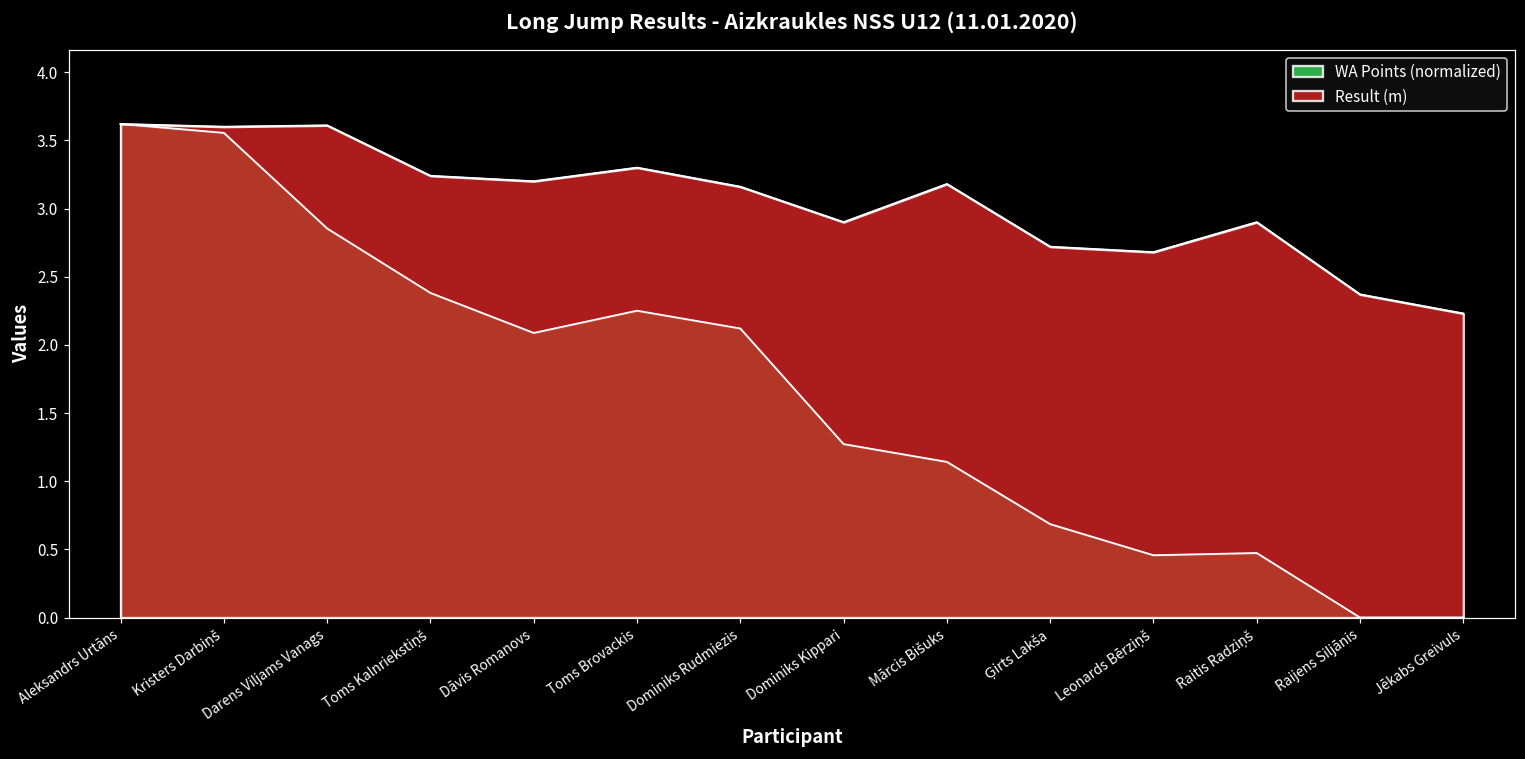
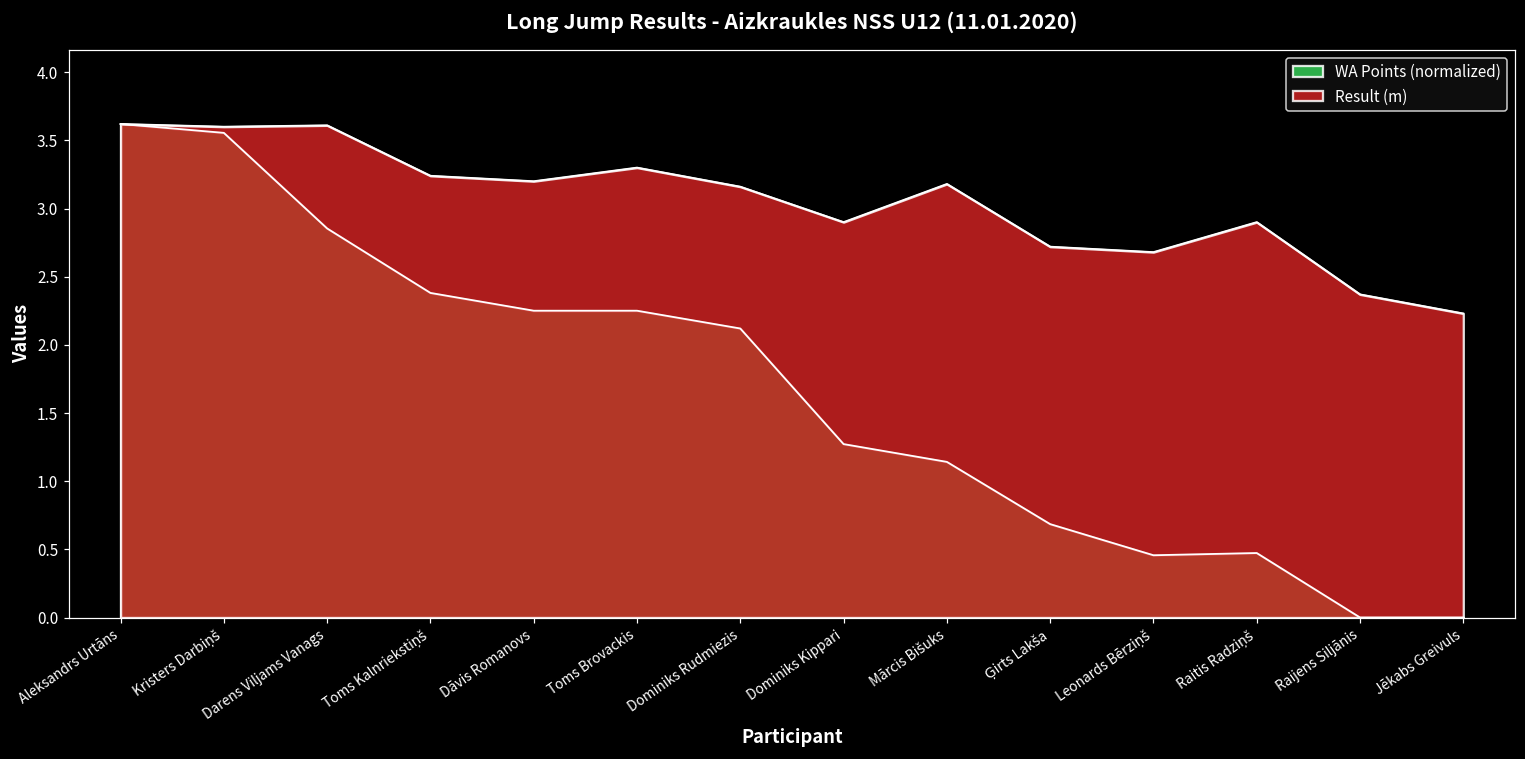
  {
    "WA Points (normalized)": {
      "Kristers Darbiņš": 3.55,
      "Darens Viljams Vanags": 2.85,
      "Toms Kalnriekstiņš": 2.38,
-     "Dāvis Romanovs": 2.09,
+     "Dāvis Romanovs": 2.25,
      "Toms Brovackis": 2.25,
      "Dominiks Rudmiezis": 2.12,
      "Dominiks Kippari": 1.27,
      "Mārcis Bišuks": 1.14,
      "Ģirts Lakša": 0.68,
      "Leonards Bērziņš": 0.46,
      "Raitis Radziņš": 0.47,
      "Raijens Siljānis": 0.00,
      "Jēkabs Greivuls": 0.00
    },
    "Result (m)": {
      "Kristers Darbiņš": 3.60,
      "Darens Viljams Vanags": 3.61,
      "Toms Kalnriekstiņš": 3.24,
      "Dāvis Romanovs": 3.20,
      "Toms Brovackis": 3.30,
      "Dominiks Rudmiezis": 3.16,
      "Dominiks Kippari": 2.90,
      "Mārcis Bišuks": 3.18,
      "Ģirts Lakša": 2.72,
      "Leonards Bērziņš": 2.68,
      "Raitis Radziņš": 2.90,
      "Raijens Siljānis": 2.37,
      "Jēkabs Greivuls": 2.23
    }
  }
